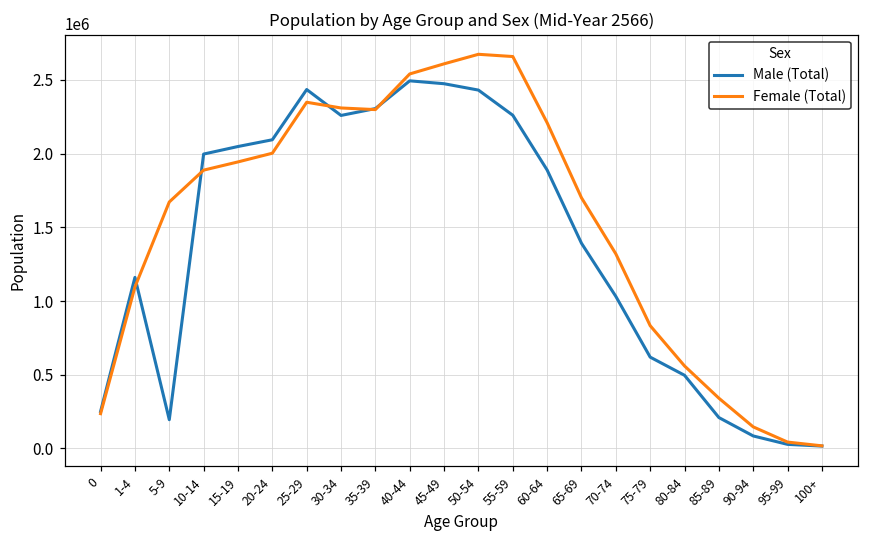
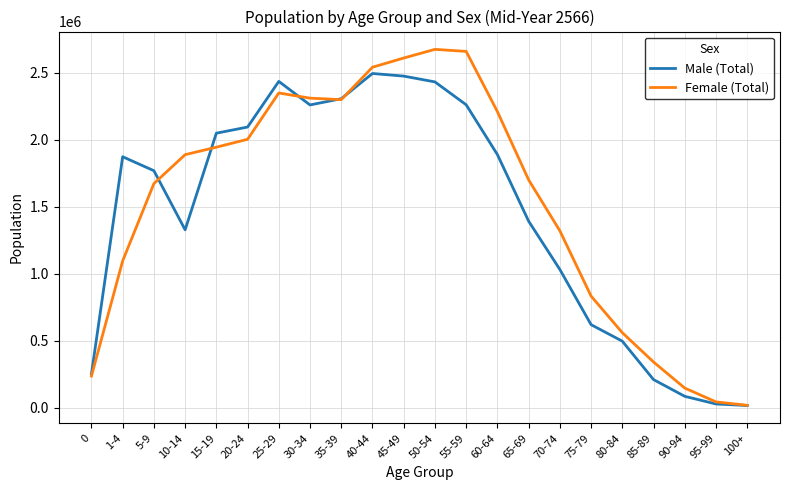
  {
    "Male (Total)": {
-     "1-4": 1160000,
-     "5-9": 200000,
-     "10-14": 2000000,
+     "1-4": 1870000,
+     "5-9": 1770000,
+     "10-14": 1330000,
      "15-19": 2050000,
      "20-24": 2090000,
      "25-29": 2430000,
      "30-34": 2260000,
      "40-44": 2490000,
      "45-49": 2470000,
      "50-54": 2430000,
      "55-59": 2260000,
      "60-64": 1890000,
      "65-69": 1390000,
      "70-74": 1030000,
      "75-79": 620000,
      "80-84": 500000,
      "85-89": 210000,
      "90-94": 80000
    },
    "Female (Total)": {
      "1-4": 1100000,
      "5-9": 1670000,
      "10-14": 1890000,
      "15-19": 1940000,
      "20-24": 2000000,
      "25-29": 2350000,
      "30-34": 2310000,
      "40-44": 2540000,
      "45-49": 2610000,
      "50-54": 2670000,
      "55-59": 2660000,
      "60-64": 2210000,
      "65-69": 1700000,
      "70-74": 1320000,
      "75-79": 830000,
      "80-84": 560000,
      "85-89": 340000,
      "90-94": 150000
    }
  }
